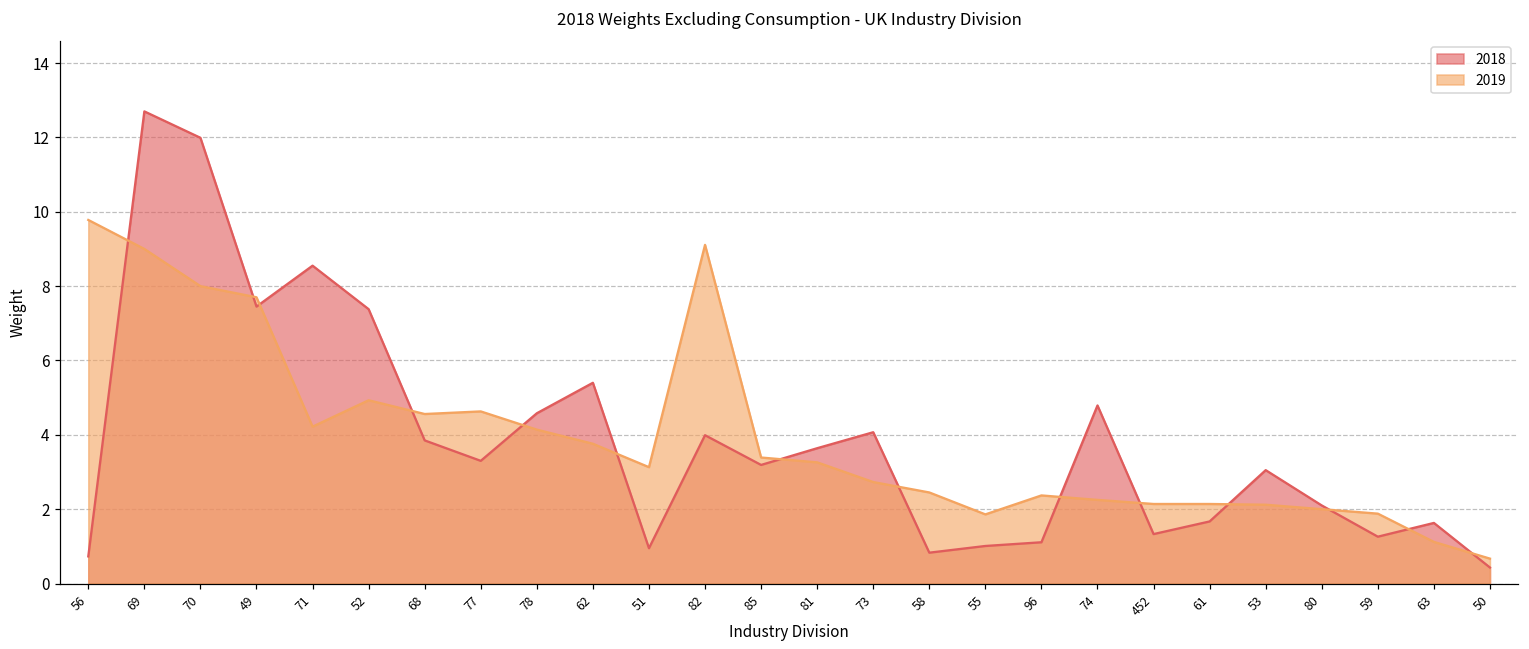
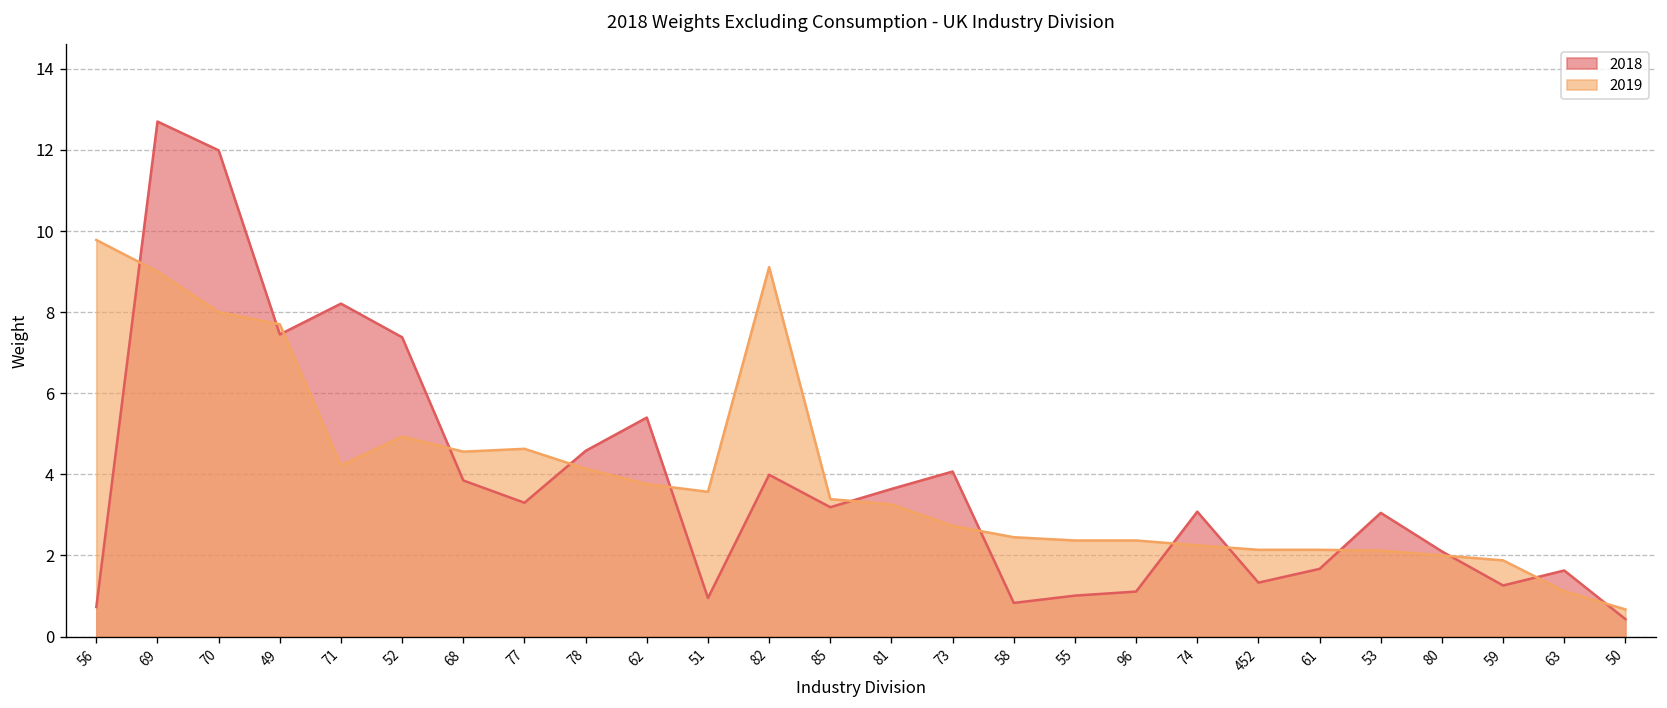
  {
    "2018": {
      "56": 0.7,
      "69": 12.7,
      "70": 12.0,
      "49": 7.5,
-     "71": 8.6,
+     "71": 8.2,
      "52": 7.4,
      "68": 3.9,
      "77": 3.3,
      "78": 4.6,
      "62": 5.4,
      "51": 1.0,
      "82": 4.0,
      "85": 3.2,
      "81": 3.6,
      "73": 4.1,
      "58": 0.8,
      "55": 1.0,
      "96": 1.1,
-     "74": 4.8,
+     "74": 3.1,
      "452": 1.3,
      "61": 1.7,
      "53": 3.1,
      "80": 2.1,
      "59": 1.3,
      "63": 1.6,
      "50": 0.4
    },
    "2019": {
      "56": 9.8,
      "69": 9.0,
      "70": 8.0,
      "49": 7.7,
      "71": 4.2,
      "52": 4.9,
      "68": 4.6,
      "77": 4.6,
      "78": 4.1,
      "62": 3.8,
-     "51": 3.1,
+     "51": 3.6,
      "82": 9.1,
      "85": 3.4,
      "81": 3.3,
      "73": 2.7,
      "58": 2.5,
-     "55": 1.9,
+     "55": 2.4,
      "96": 2.4,
      "74": 2.3,
      "452": 2.1,
      "61": 2.1,
      "53": 2.1,
      "80": 2.0,
      "59": 1.9,
      "63": 1.1,
      "50": 0.7
    }
  }
